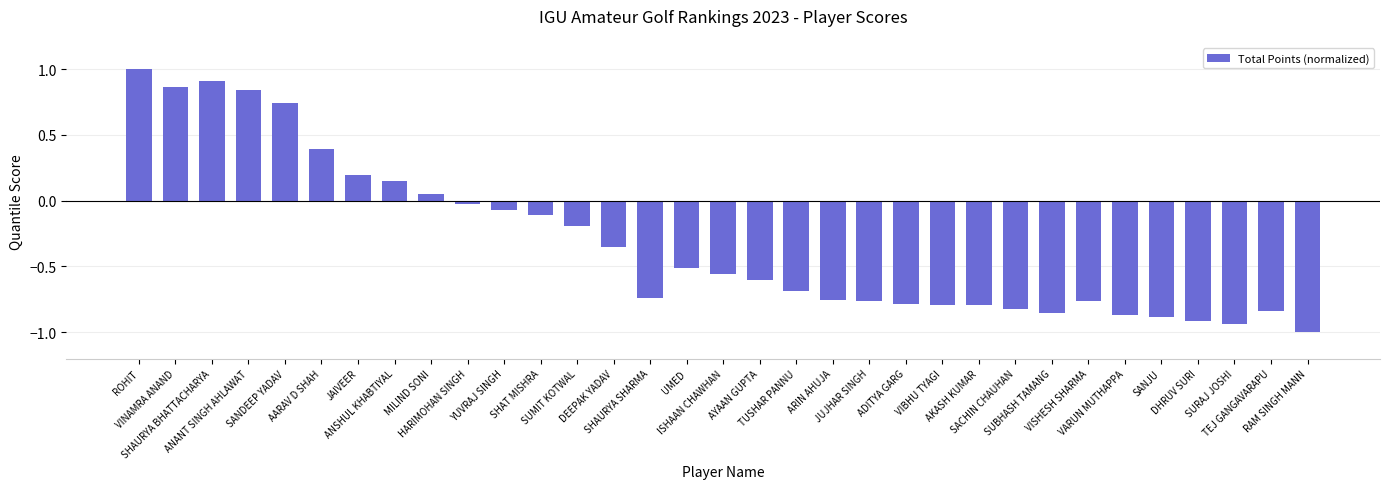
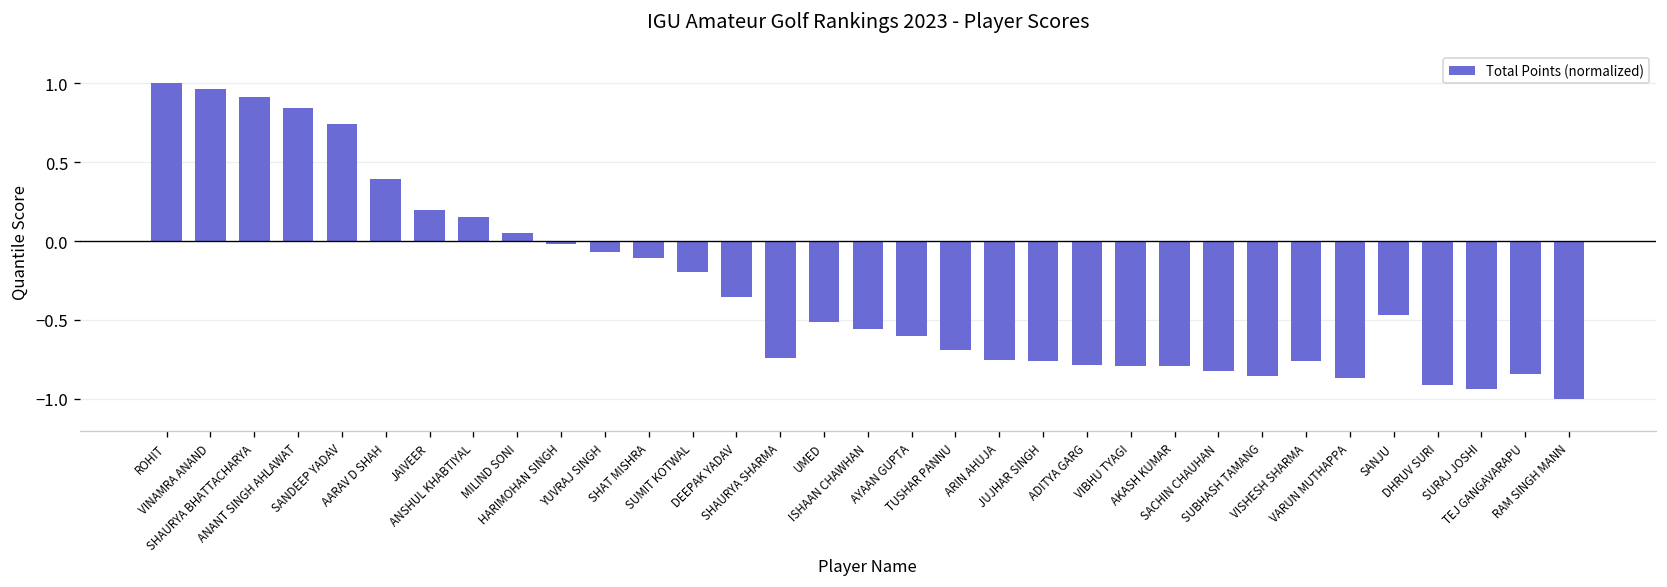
  {
    "ROHIT": 1.00,
-   "VINAMRA ANAND": 0.86,
+   "VINAMRA ANAND": 0.96,
    "SHAURYA BHATTACHARYA": 0.91,
    "ANANT SINGH AHLAWAT": 0.84,
    "SANDEEP YADAV": 0.74,
    "AARAV D SHAH": 0.39,
    "JAIVEER": 0.20,
    "ANSHUL KHABTIYAL": 0.15,
    "MILIND SONI": 0.05,
    "HARIMOHAN SINGH": -0.02,
    "YUVRAJ SINGH": -0.07,
    "SHAT MISHRA": -0.11,
    "SUMIT KOTWAL": -0.20,
    "DEEPAK YADAV": -0.36,
    "SHAURYA SHARMA": -0.74,
    "UMED": -0.51,
    "ISHAAN CHAWHAN": -0.56,
    "AYAAN GUPTA": -0.60,
    "TUSHAR PANNU": -0.69,
    "ARIN AHUJA": -0.75,
    "JUJHAR SINGH": -0.76,
    "ADITYA GARG": -0.78,
    "VIBHU TYAGI": -0.79,
    "AKASH KUMAR": -0.79,
    "SACHIN CHAUHAN": -0.83,
    "SUBHASH TAMANG": -0.86,
    "VISHESH SHARMA": -0.76,
    "VARUN MUTHAPPA": -0.87,
-   "SANJU": -0.88,
+   "SANJU": -0.47,
    "DHRUV SURI": -0.91,
    "SURAJ JOSHI": -0.93,
    "TEJ GANGAVARAPU": -0.84,
    "RAM SINGH MANN": -1.00
  }
